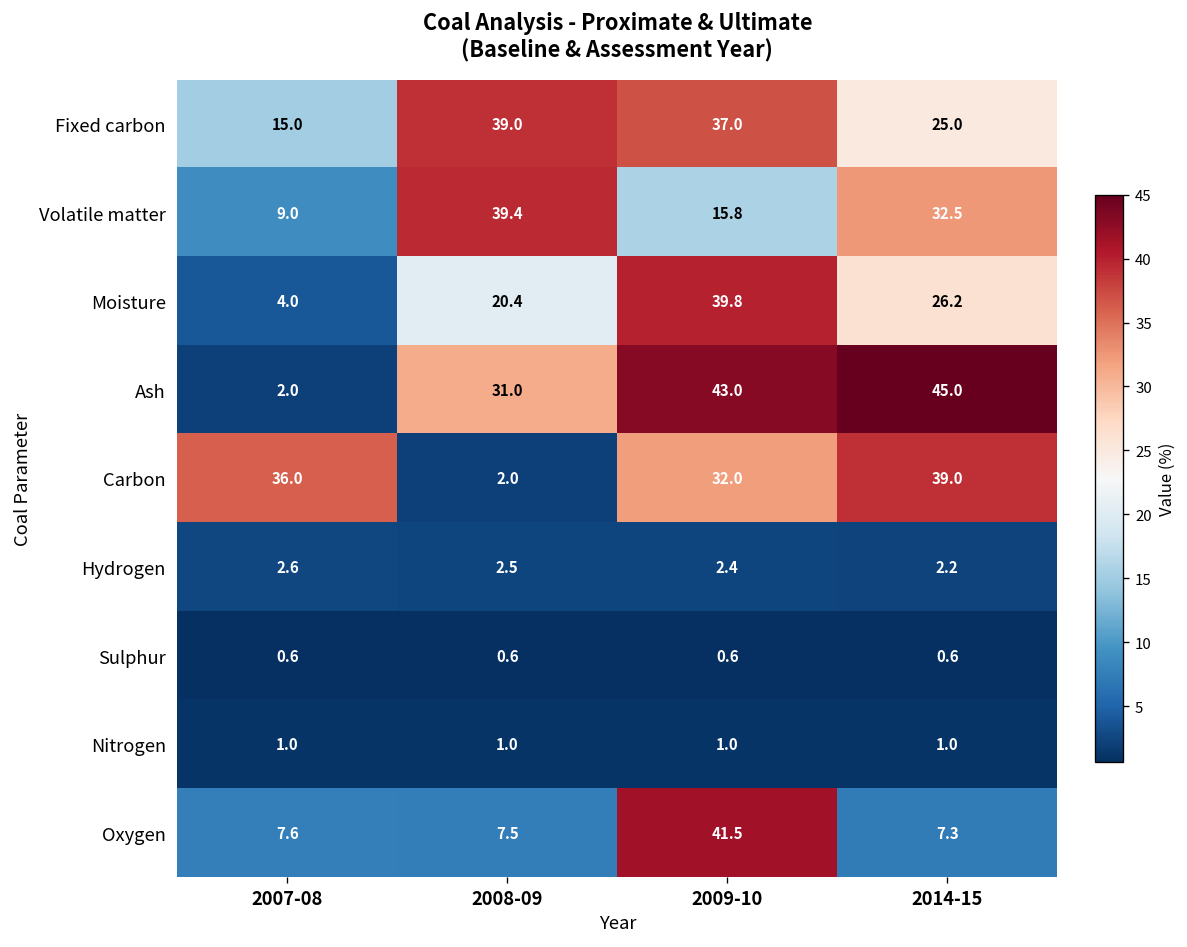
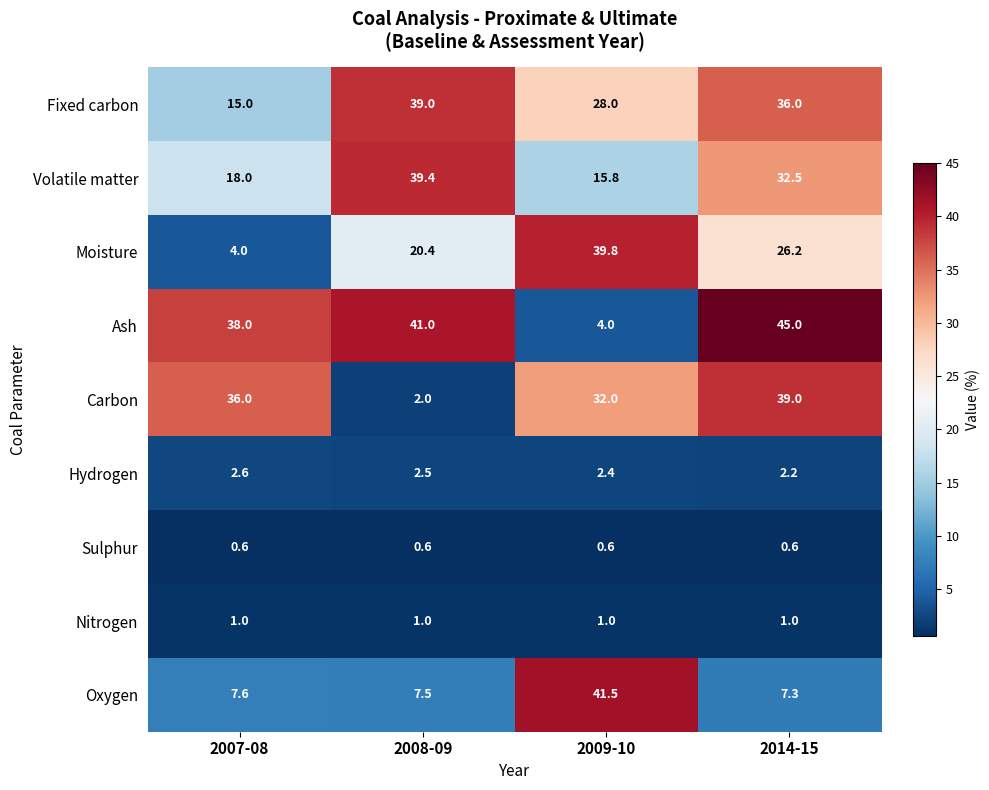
  {
    "Fixed carbon": {
      "2007-08": 15.0,
      "2008-09": 39.0,
-     "2009-10": 37.0,
-     "2014-15": 25.0
+     "2009-10": 28.0,
+     "2014-15": 36.0
    },
    "Volatile matter": {
-     "2007-08": 9.0,
+     "2007-08": 18.0,
      "2008-09": 39.4,
      "2009-10": 15.8,
      "2014-15": 32.5
    },
    "Moisture": {
      "2007-08": 4.0,
      "2008-09": 20.4,
      "2009-10": 39.8,
      "2014-15": 26.2
    },
    "Ash": {
-     "2007-08": 2.0,
-     "2008-09": 31.0,
-     "2009-10": 43.0,
+     "2007-08": 38.0,
+     "2008-09": 41.0,
+     "2009-10": 4.0,
      "2014-15": 45.0
    },
    "Carbon": {
      "2007-08": 36.0,
      "2008-09": 2.0,
      "2009-10": 32.0,
      "2014-15": 39.0
    },
    "Hydrogen": {
      "2007-08": 2.6,
      "2008-09": 2.5,
      "2009-10": 2.4,
      "2014-15": 2.2
    },
    "Sulphur": {
      "2007-08": 0.6,
      "2008-09": 0.6,
      "2009-10": 0.6,
      "2014-15": 0.6
    },
    "Nitrogen": {
      "2007-08": 1.0,
      "2008-09": 1.0,
      "2009-10": 1.0,
      "2014-15": 1.0
    },
    "Oxygen": {
      "2007-08": 7.6,
      "2008-09": 7.5,
      "2009-10": 41.5,
      "2014-15": 7.3
    }
  }
